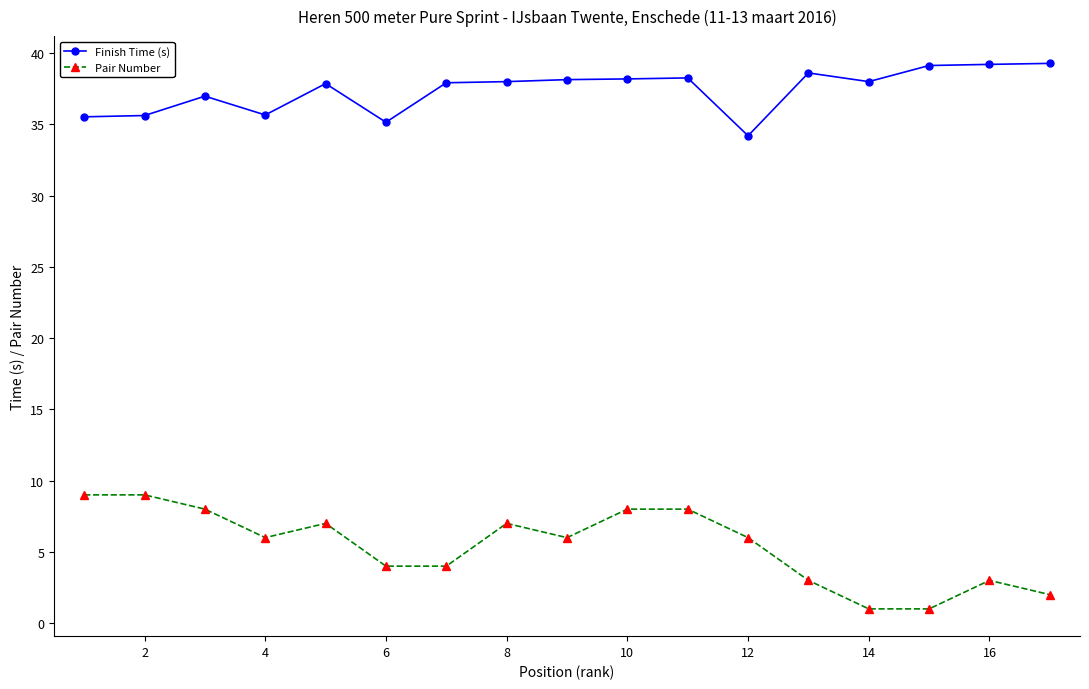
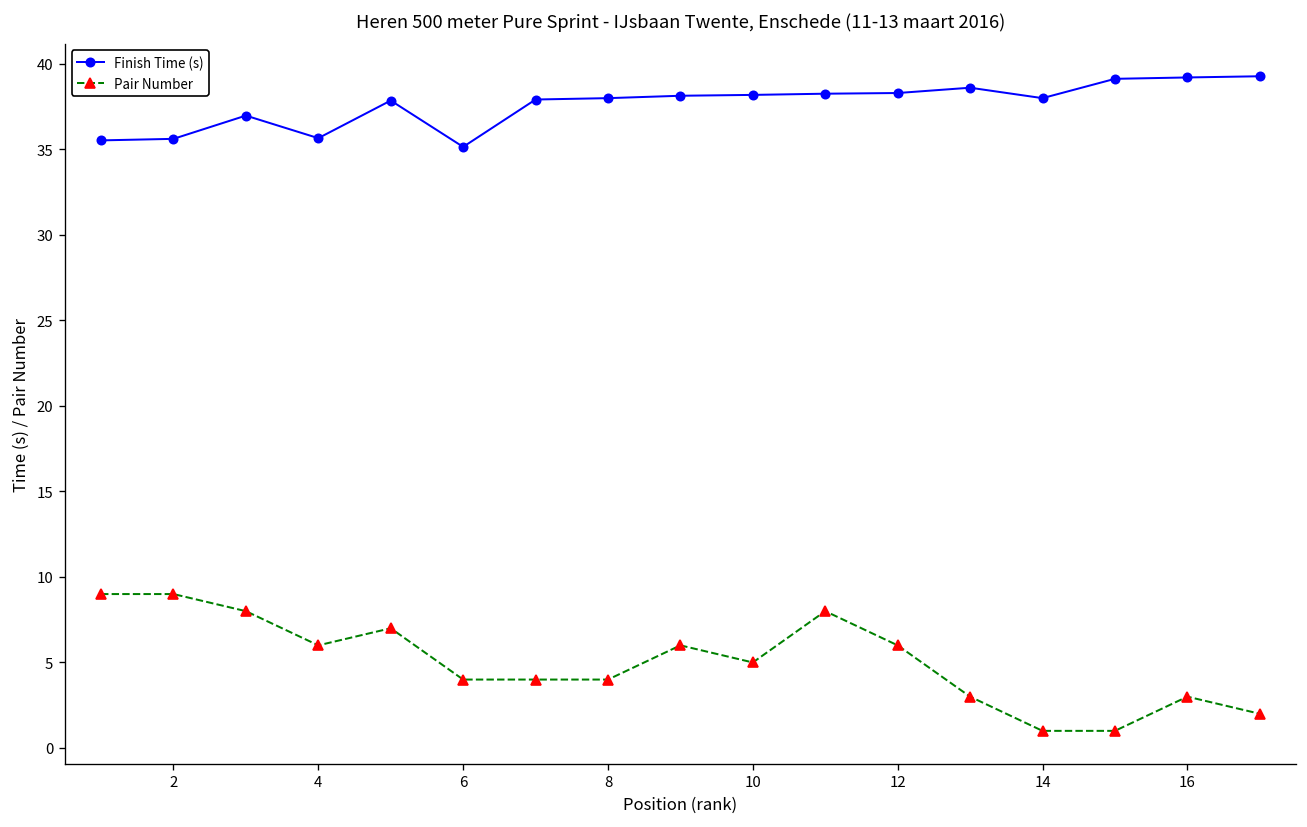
  {
    "Finish Time (s)": {
      "2": 35.6,
      "4": 35.7,
      "6": 35.2,
      "8": 38.0,
      "10": 38.2,
-     "12": 34.2,
+     "12": 38.3,
      "14": 38.0,
      "16": 39.2
    },
    "Pair Number": {
      "2": 9,
      "4": 6,
      "6": 4,
-     "8": 7,
-     "10": 8,
+     "8": 4,
+     "10": 5,
      "12": 6,
      "14": 1,
      "16": 3
    }
  }
